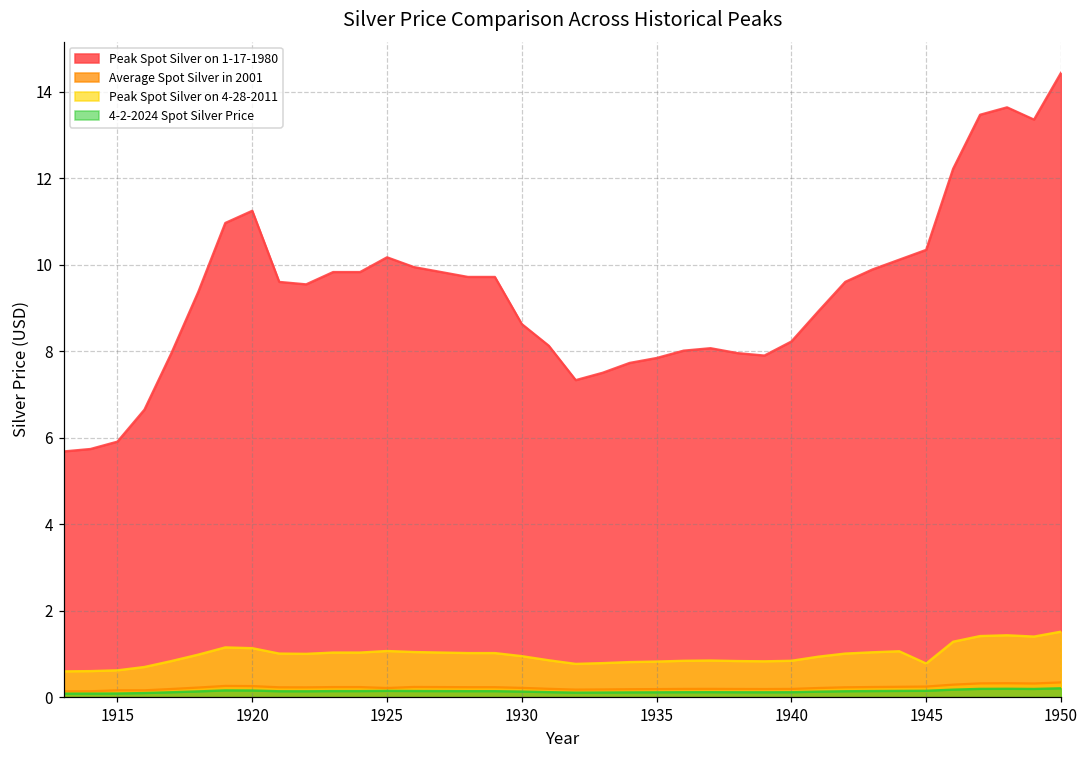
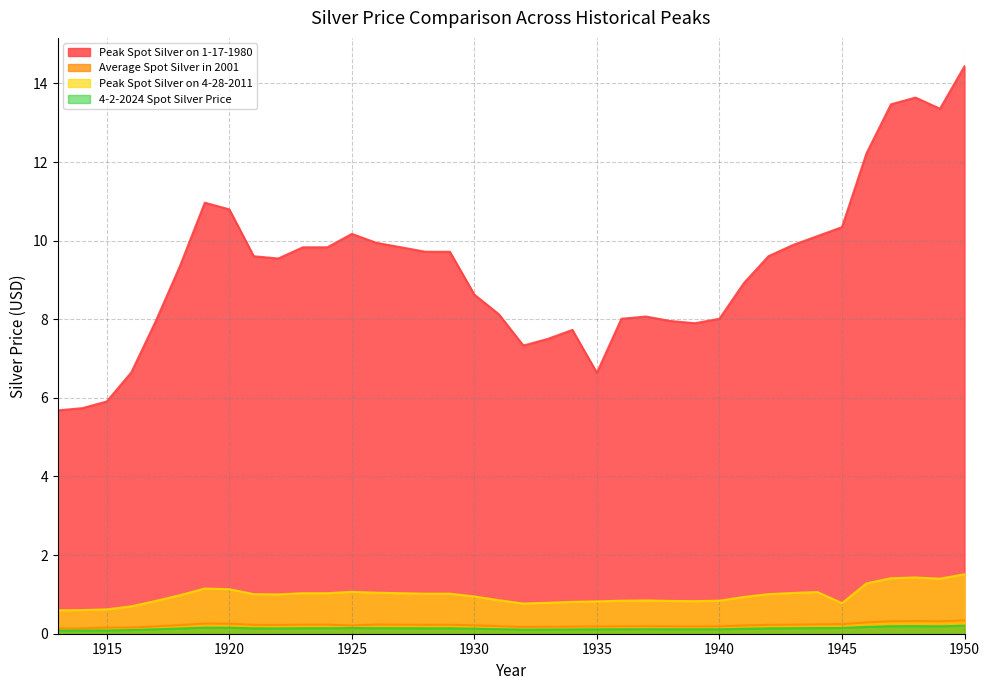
  {
    "Peak Spot Silver on 1-17-1980": {
      "1915": 5.9,
-     "1920": 11.2,
+     "1920": 10.8,
      "1925": 10.2,
      "1930": 8.6,
-     "1935": 7.8,
-     "1940": 8.2,
+     "1935": 6.6,
+     "1940": 8.0,
      "1945": 10.3,
      "1950": 14.4
    },
    "Average Spot Silver in 2001": {
      "1915": 0.2,
      "1920": 0.3,
      "1925": 0.2,
      "1930": 0.2,
      "1935": 0.2,
      "1940": 0.2,
      "1945": 0.2,
      "1950": 0.3
    },
    "Peak Spot Silver on 4-28-2011": {
      "1915": 0.6,
      "1920": 1.1,
      "1925": 1.1,
      "1930": 0.9,
      "1935": 0.8,
      "1940": 0.8,
      "1945": 0.8,
      "1950": 1.5
    },
    "4-2-2024 Spot Silver Price": {
      "1915": 0.1,
      "1920": 0.2,
      "1925": 0.1,
      "1930": 0.1,
      "1935": 0.1,
      "1940": 0.1,
      "1945": 0.1,
      "1950": 0.2
    }
  }
